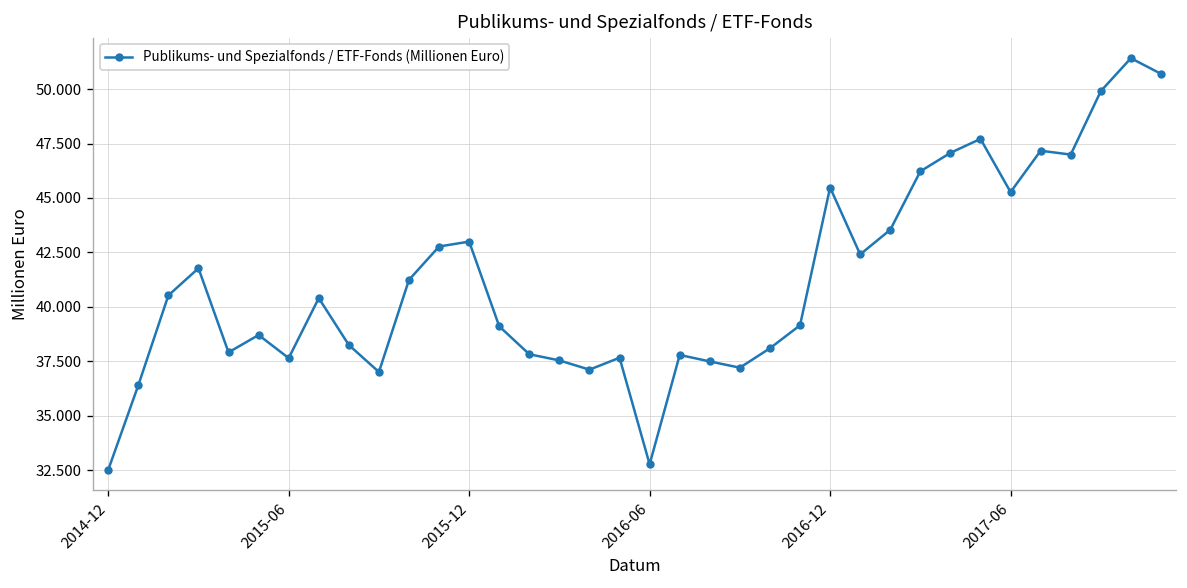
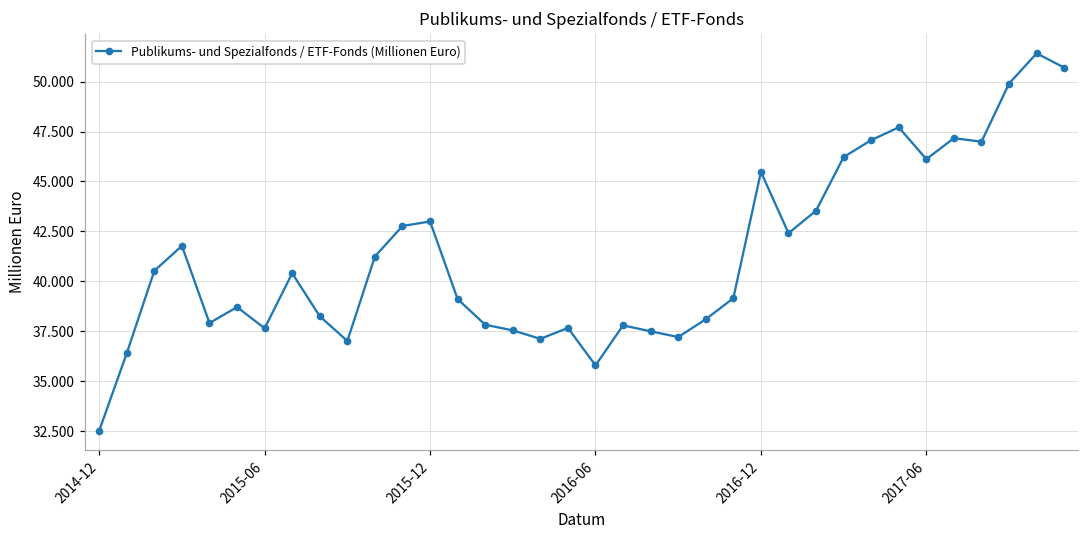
  {
    "2014-12": 32.5,
    "2015-06": 37.7,
    "2015-12": 43.0,
-   "2016-06": 32.8,
+   "2016-06": 35.8,
    "2016-12": 45.5,
-   "2017-06": 45.3
+   "2017-06": 46.1
  }
